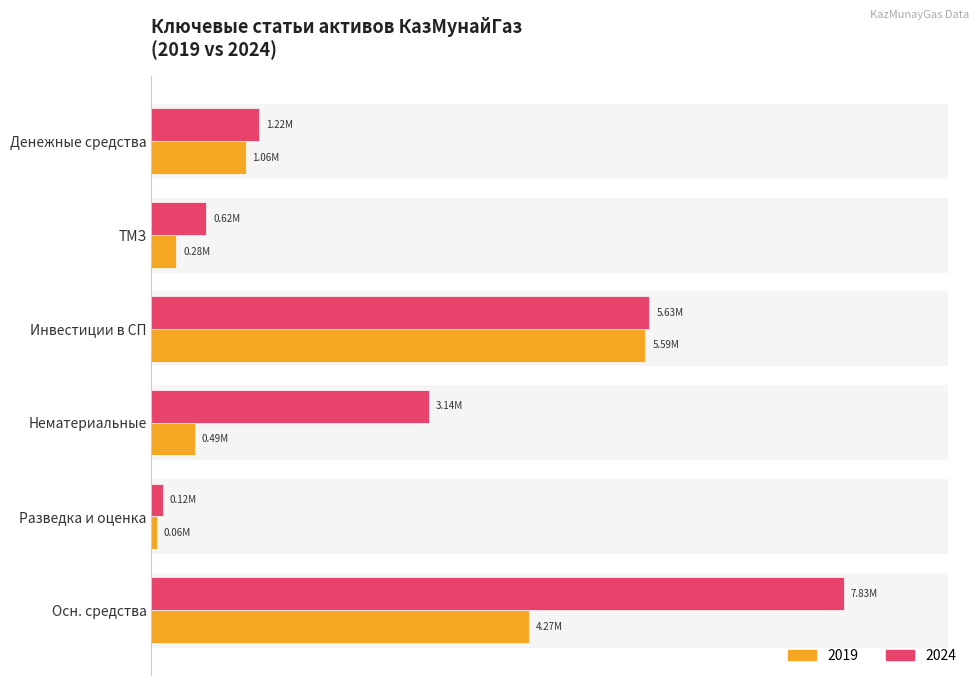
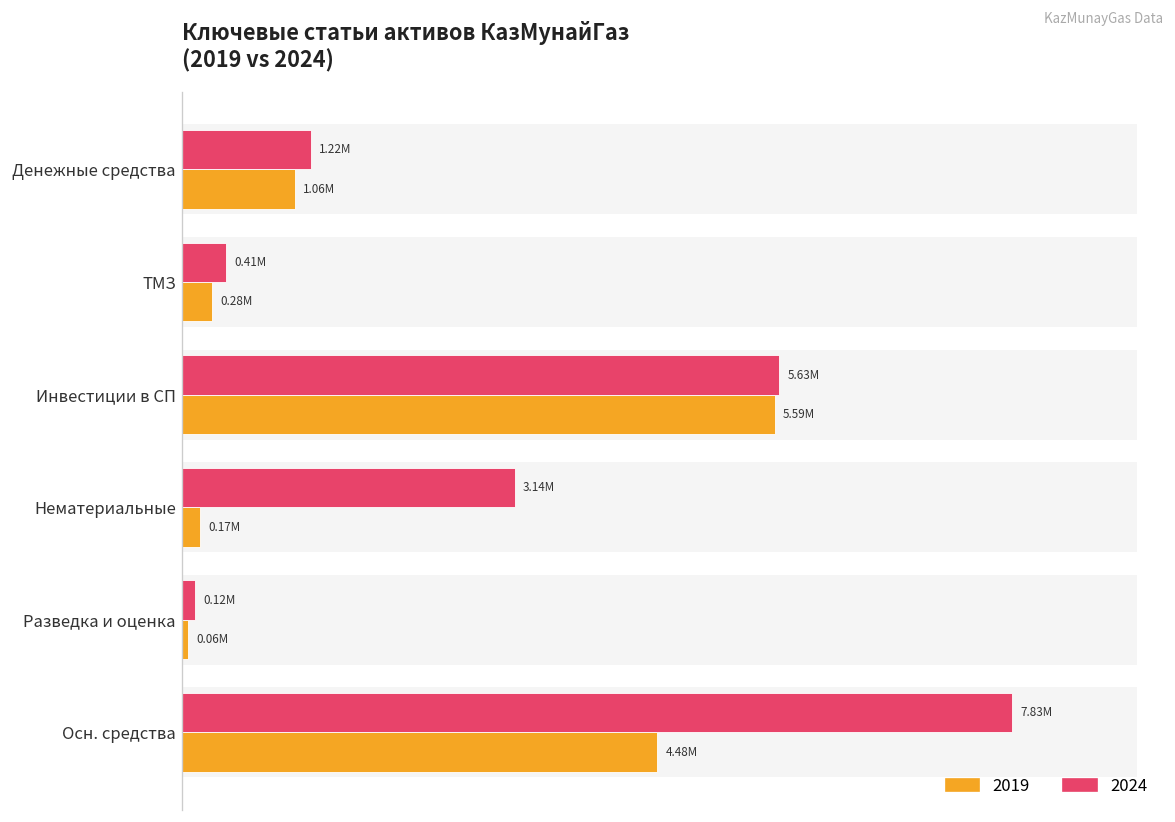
  {
    "2019": {
-     "Нематериальные": "0.49M",
-     "Осн. средства": "4.27M"
+     "Нематериальные": "0.17M",
+     "Осн. средства": "4.48M"
    },
    "2024": {
-     "ТМЗ": "0.62M"
+     "ТМЗ": "0.41M"
    }
  }
